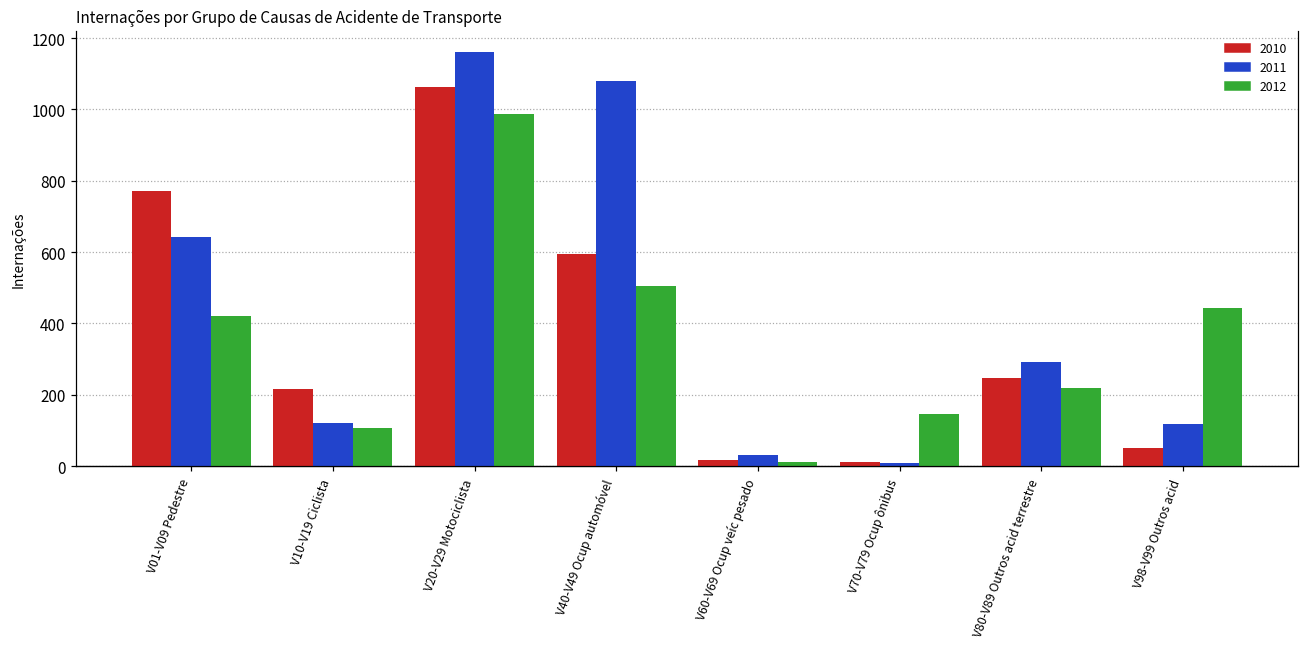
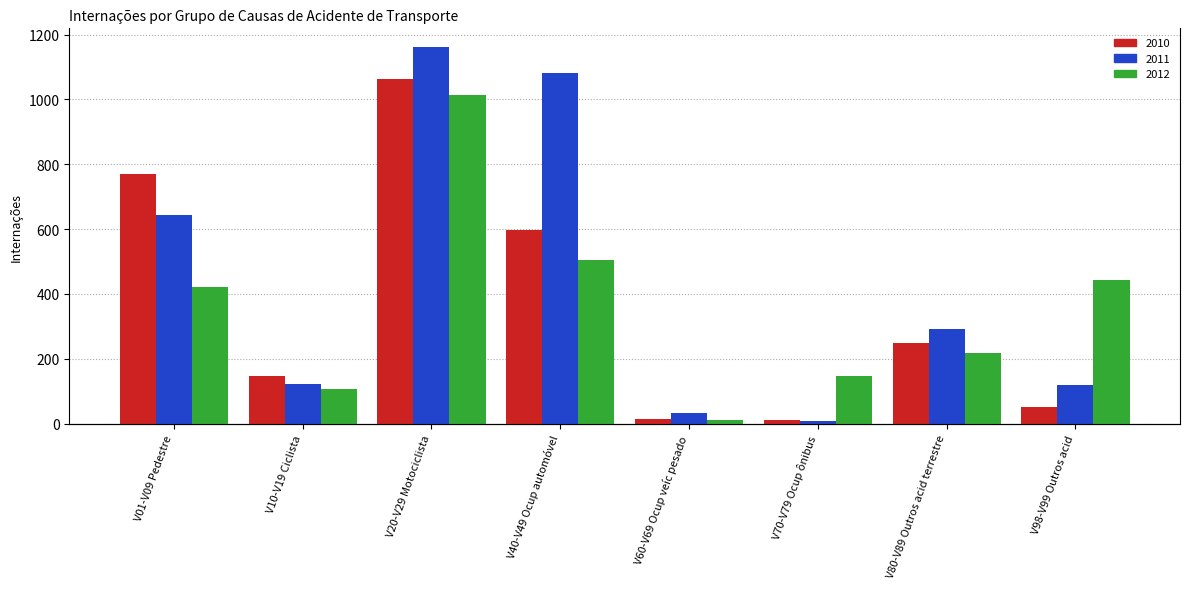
  {
    "2010": {
      "V01-V09 Pedestre": 770,
-     "V10-V19 Ciclista": 220,
+     "V10-V19 Ciclista": 150,
      "V20-V29 Motociclista": 1060,
      "V40-V49 Ocup automóvel": 600,
      "V60-V69 Ocup veíc pesado": 20,
      "V70-V79 Ocup ônibus": 10,
      "V80-V89 Outros acid terrestre": 250,
      "V98-V99 Outros acid": 50
    },
    "2011": {
      "V01-V09 Pedestre": 640,
      "V10-V19 Ciclista": 120,
      "V20-V29 Motociclista": 1160,
      "V40-V49 Ocup automóvel": 1080,
      "V60-V69 Ocup veíc pesado": 30,
      "V70-V79 Ocup ônibus": 10,
      "V80-V89 Outros acid terrestre": 290,
      "V98-V99 Outros acid": 120
    },
    "2012": {
      "V01-V09 Pedestre": 420,
      "V10-V19 Ciclista": 110,
-     "V20-V29 Motociclista": 990,
+     "V20-V29 Motociclista": 1010,
      "V40-V49 Ocup automóvel": 500,
      "V60-V69 Ocup veíc pesado": 10,
      "V70-V79 Ocup ônibus": 150,
      "V80-V89 Outros acid terrestre": 220,
      "V98-V99 Outros acid": 440
    }
  }
